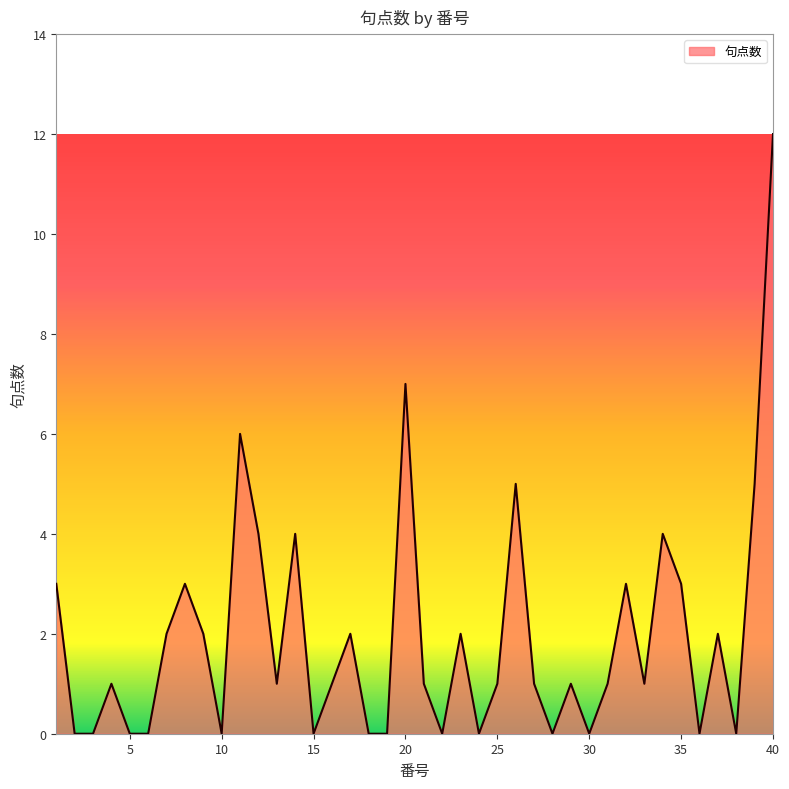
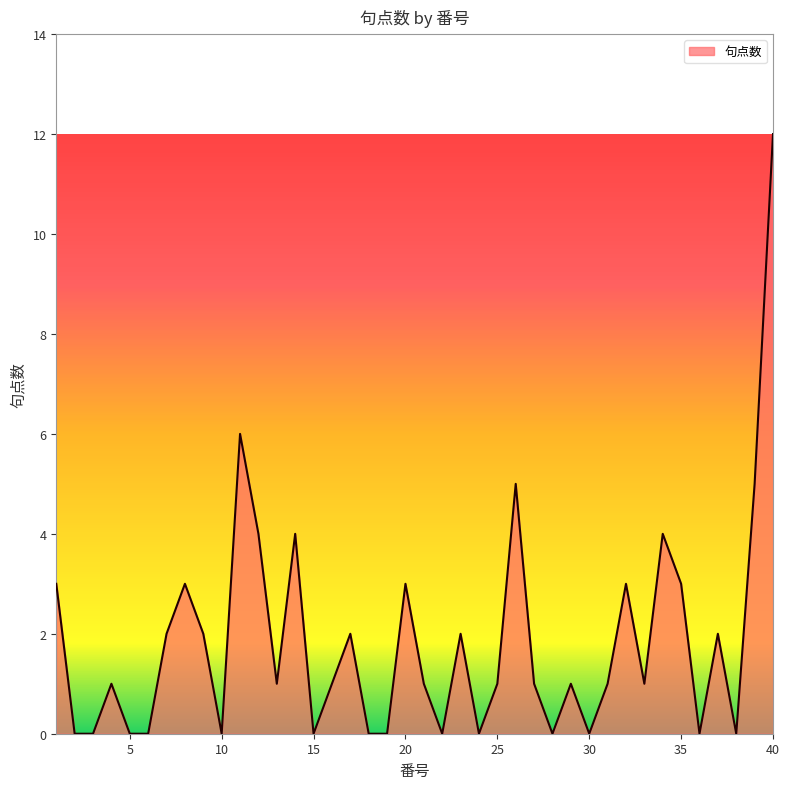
  {
    "5": 0,
    "10": 0,
    "15": 0,
-   "20": 7,
+   "20": 3,
    "25": 1,
    "30": 0,
    "35": 3,
    "40": 12
  }
